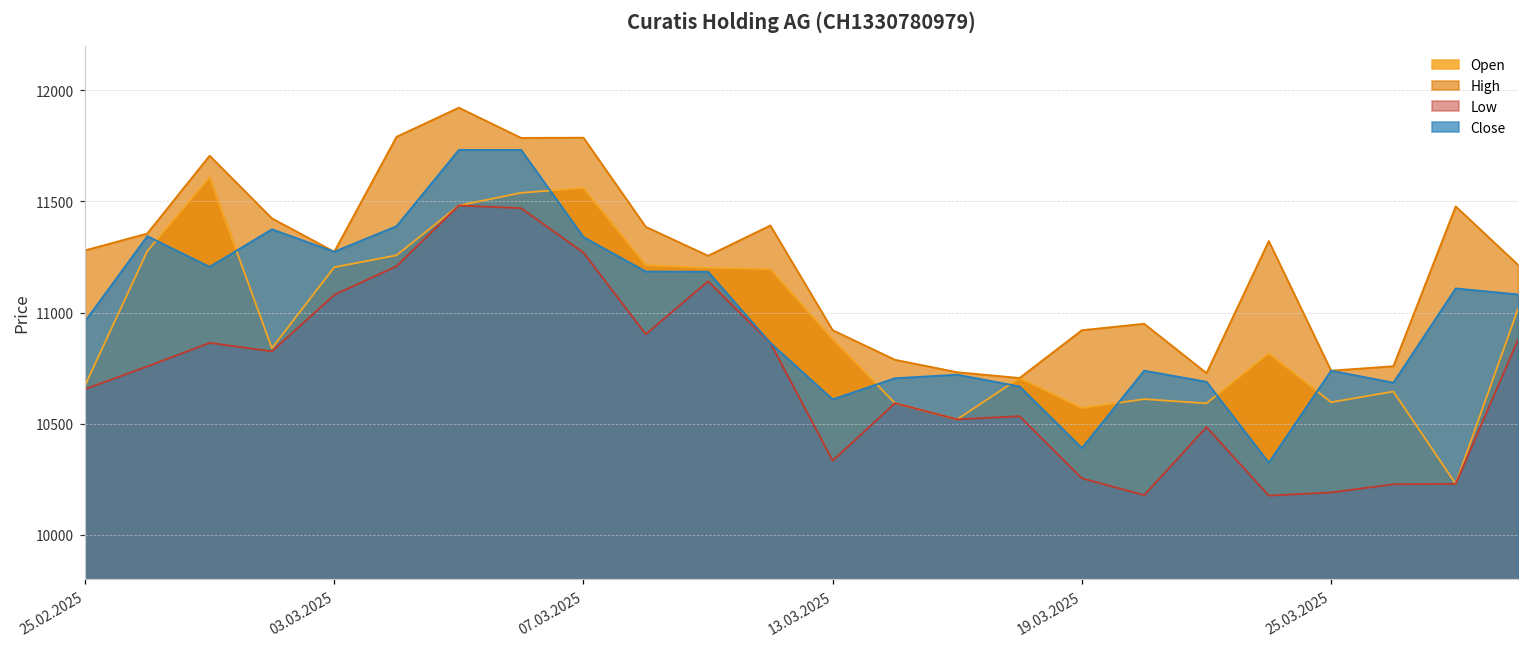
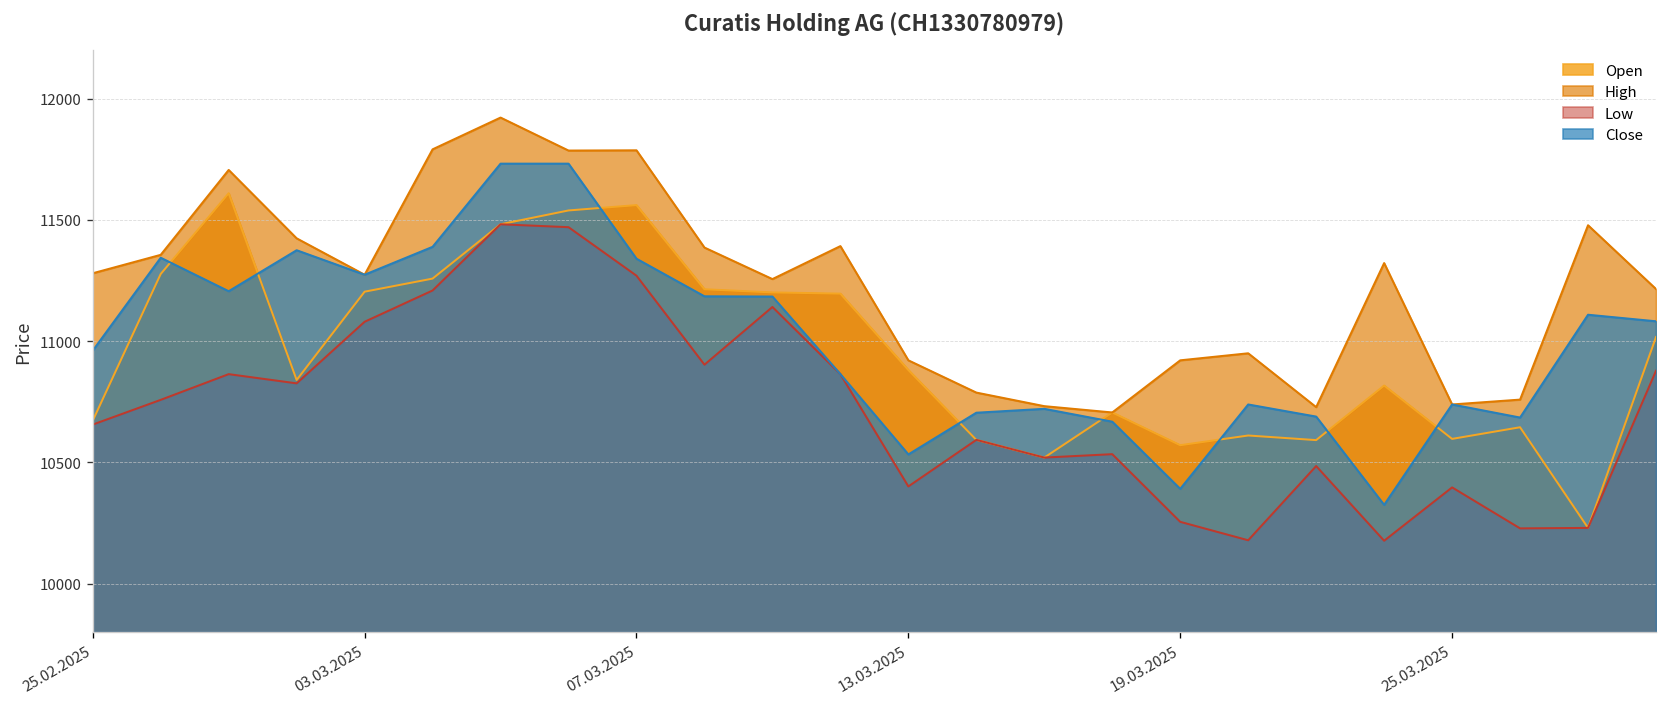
  {
    "Low": {
      "25.02.2025": 10660,
      "03.03.2025": 11080,
      "07.03.2025": 11270,
-     "13.03.2025": 10330,
+     "13.03.2025": 10400,
      "19.03.2025": 10260,
-     "25.03.2025": 10190
+     "25.03.2025": 10400
    },
    "Close": {
      "25.02.2025": 10960,
      "07.03.2025": 11340,
-     "13.03.2025": 10610,
+     "13.03.2025": 10530,
      "19.03.2025": 10390
    }
  }
